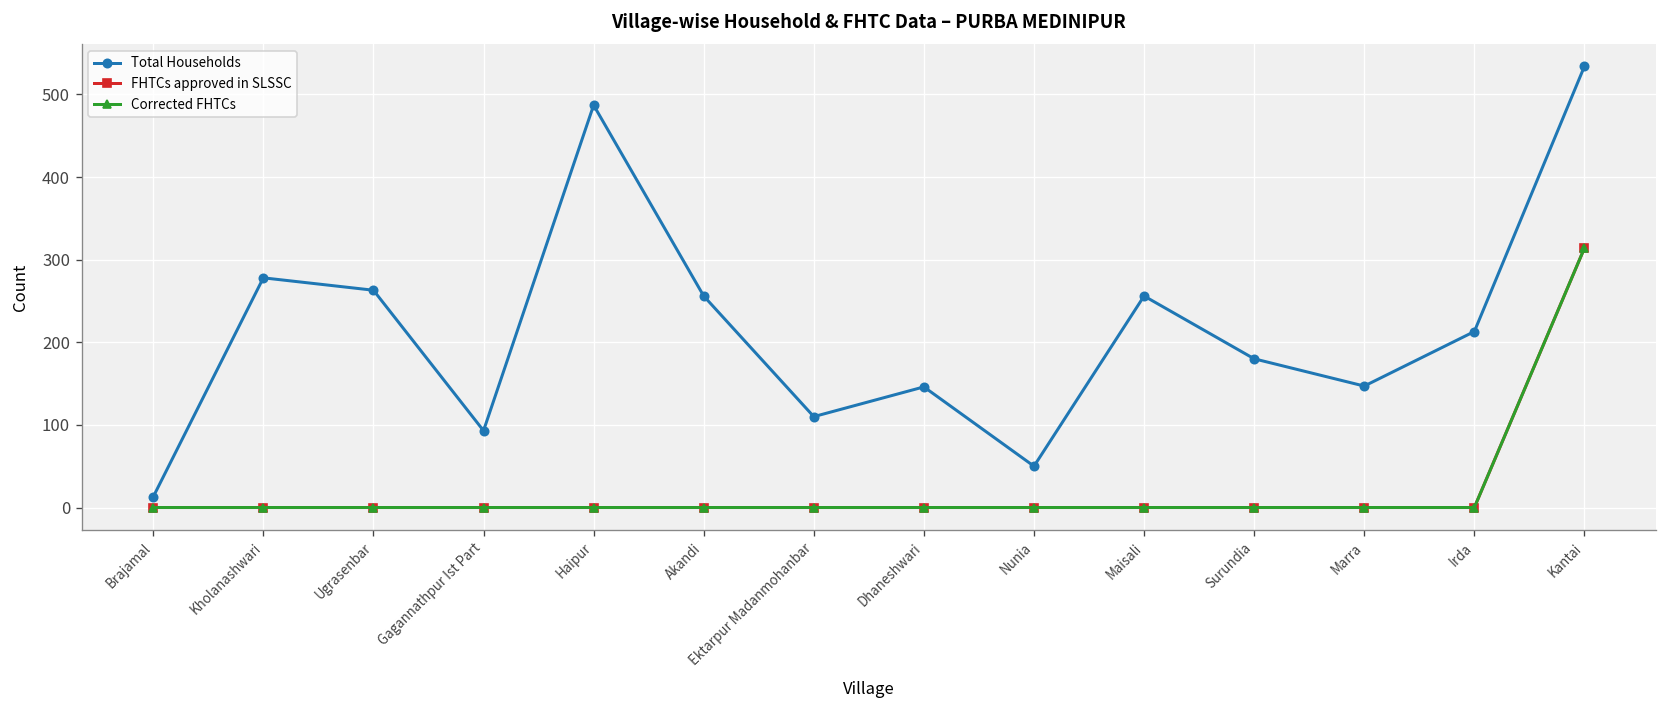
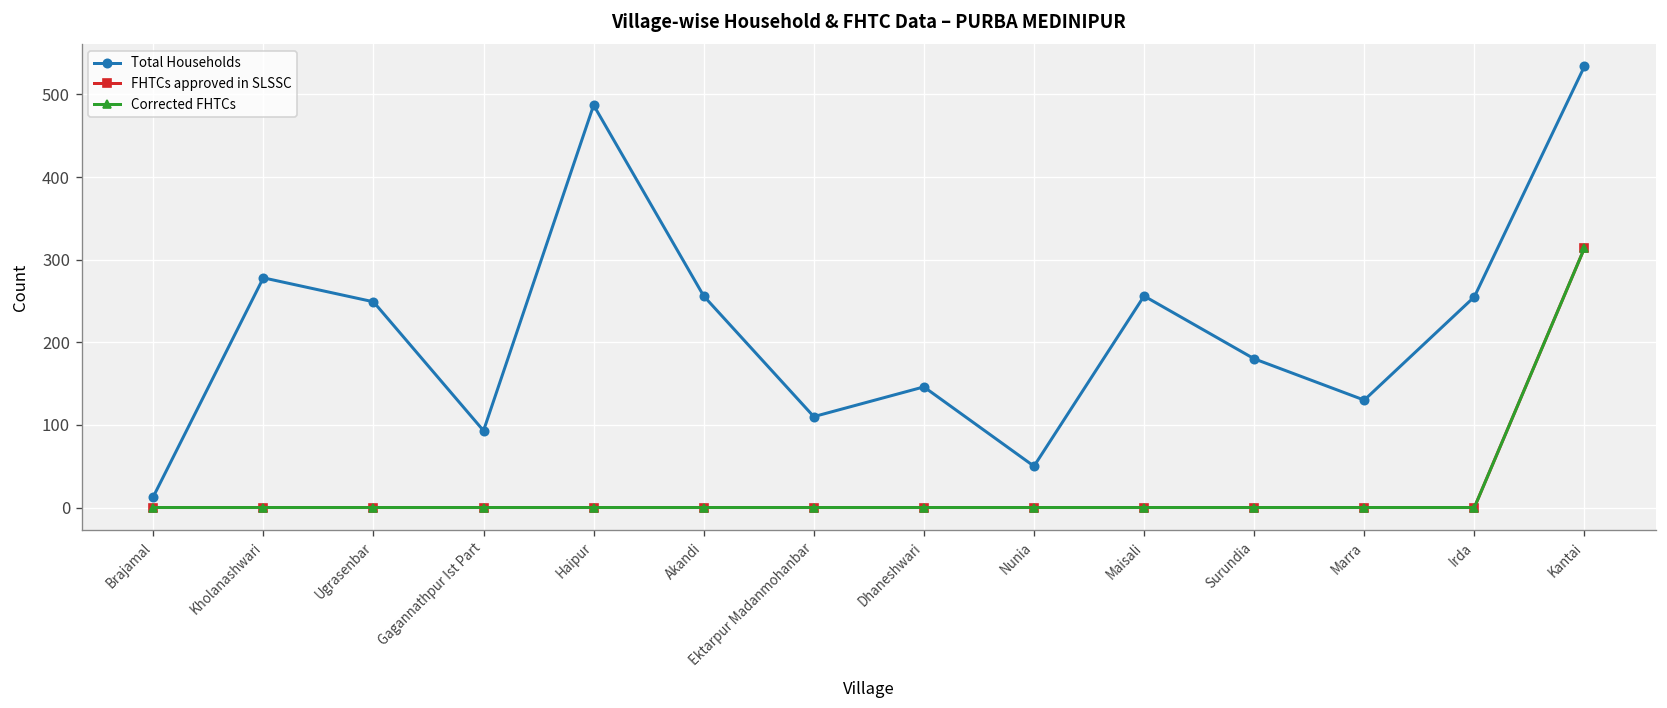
  {
    "Total Households": {
      "Brajamal": 10,
      "Kholanashwari": 280,
-     "Ugrasenbar": 260,
+     "Ugrasenbar": 250,
      "Gagannathpur Ist Part": 90,
      "Haipur": 490,
      "Akandi": 260,
      "Ektarpur Madanmohanbar": 110,
      "Dhaneshwari": 150,
      "Nunia": 50,
      "Maisali": 260,
      "Surundia": 180,
-     "Marra": 150,
-     "Irda": 210,
+     "Marra": 130,
+     "Irda": 260,
      "Kantai": 530
    },
    "Corrected FHTCs": {
      "Brajamal": 0,
      "Kholanashwari": 0,
      "Ugrasenbar": 0,
      "Gagannathpur Ist Part": 0,
      "Haipur": 0,
      "Akandi": 0,
      "Ektarpur Madanmohanbar": 0,
      "Dhaneshwari": 0,
      "Nunia": 0,
      "Maisali": 0,
      "Surundia": 0,
      "Marra": 0,
      "Irda": 0,
      "Kantai": 310
    }
  }
